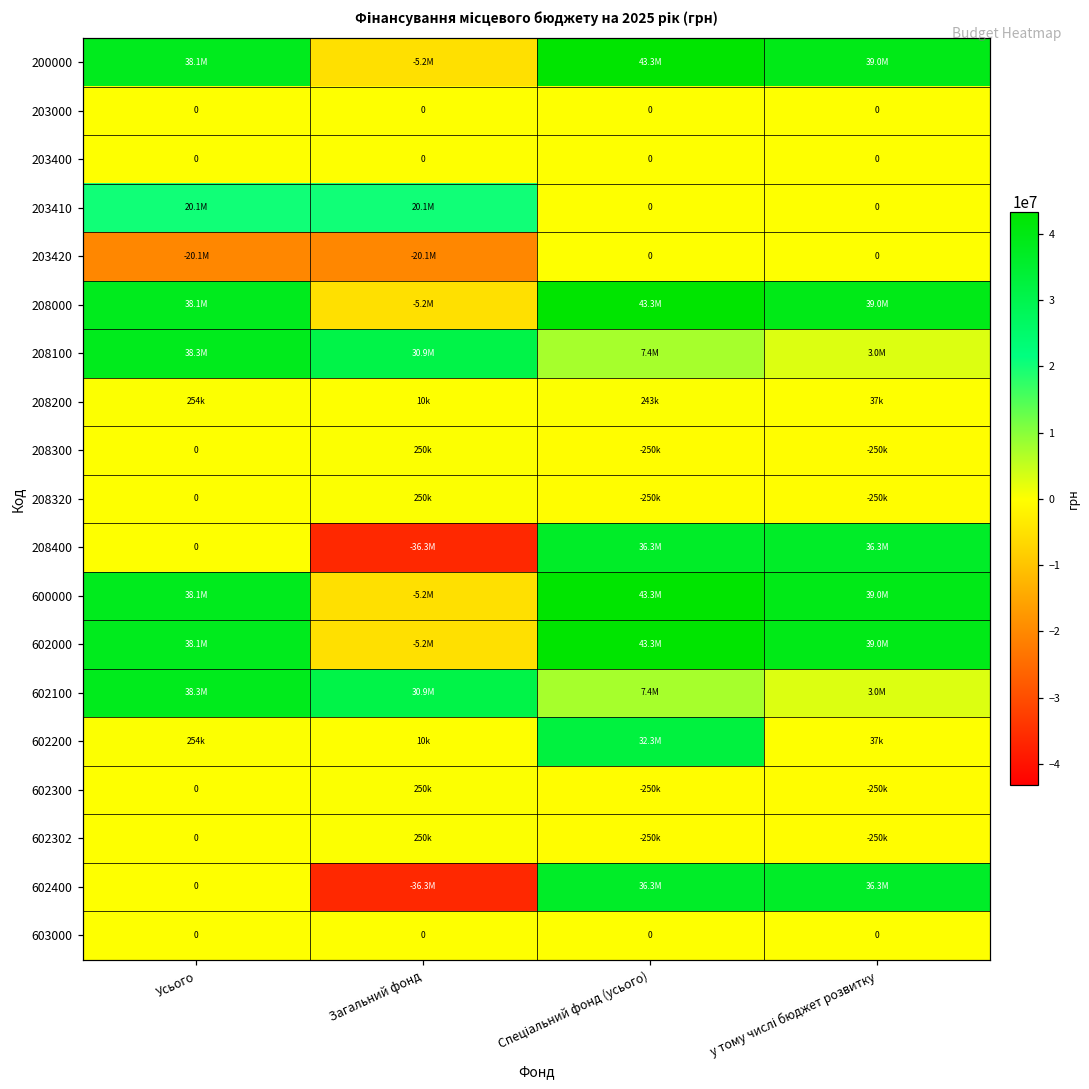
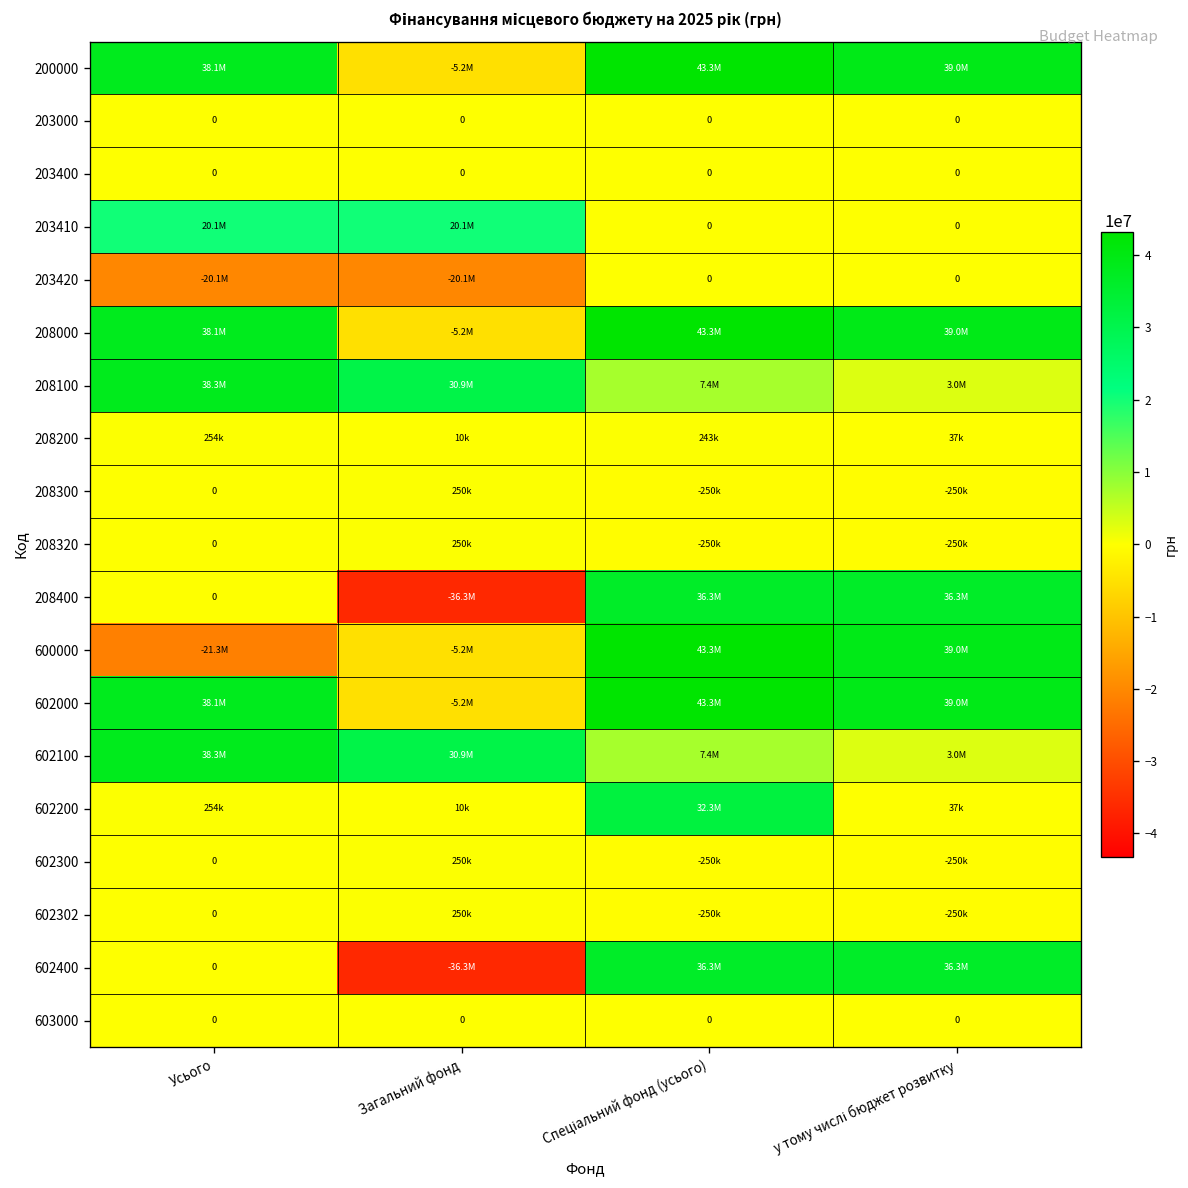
  {
    "200000": {
      "Усього": "38.1M",
      "Загальний фонд": "-5.2M",
      "Спеціальний фонд (усього)": "43.3M",
      "у тому числі бюджет розвитку": "39.0M"
    },
    "203000": {
      "Усього": "0",
      "Загальний фонд": "0",
      "Спеціальний фонд (усього)": "0",
      "у тому числі бюджет розвитку": "0"
    },
    "203400": {
      "Усього": "0",
      "Загальний фонд": "0",
      "Спеціальний фонд (усього)": "0",
      "у тому числі бюджет розвитку": "0"
    },
    "203410": {
      "Усього": "20.1M",
      "Загальний фонд": "20.1M",
      "Спеціальний фонд (усього)": "0",
      "у тому числі бюджет розвитку": "0"
    },
    "203420": {
      "Усього": "-20.1M",
      "Загальний фонд": "-20.1M",
      "Спеціальний фонд (усього)": "0",
      "у тому числі бюджет розвитку": "0"
    },
    "208000": {
      "Усього": "38.1M",
      "Загальний фонд": "-5.2M",
      "Спеціальний фонд (усього)": "43.3M",
      "у тому числі бюджет розвитку": "39.0M"
    },
    "208100": {
      "Усього": "38.3M",
      "Загальний фонд": "30.9M",
      "Спеціальний фонд (усього)": "7.4M",
      "у тому числі бюджет розвитку": "3.0M"
    },
    "208200": {
      "Усього": "254k",
      "Загальний фонд": "10k",
      "Спеціальний фонд (усього)": "243k",
      "у тому числі бюджет розвитку": "37k"
    },
    "208300": {
      "Усього": "0",
      "Загальний фонд": "250k",
      "Спеціальний фонд (усього)": "-250k",
      "у тому числі бюджет розвитку": "-250k"
    },
    "208320": {
      "Усього": "0",
      "Загальний фонд": "250k",
      "Спеціальний фонд (усього)": "-250k",
      "у тому числі бюджет розвитку": "-250k"
    },
    "208400": {
      "Усього": "0",
      "Загальний фонд": "-36.3M",
      "Спеціальний фонд (усього)": "36.3M",
      "у тому числі бюджет розвитку": "36.3M"
    },
    "600000": {
-     "Усього": "38.1M",
+     "Усього": "-21.3M",
      "Загальний фонд": "-5.2M",
      "Спеціальний фонд (усього)": "43.3M",
      "у тому числі бюджет розвитку": "39.0M"
    },
    "602000": {
      "Усього": "38.1M",
      "Загальний фонд": "-5.2M",
      "Спеціальний фонд (усього)": "43.3M",
      "у тому числі бюджет розвитку": "39.0M"
    },
    "602100": {
      "Усього": "38.3M",
      "Загальний фонд": "30.9M",
      "Спеціальний фонд (усього)": "7.4M",
      "у тому числі бюджет розвитку": "3.0M"
    },
    "602200": {
      "Усього": "254k",
      "Загальний фонд": "10k",
      "Спеціальний фонд (усього)": "32.3M",
      "у тому числі бюджет розвитку": "37k"
    },
    "602300": {
      "Усього": "0",
      "Загальний фонд": "250k",
      "Спеціальний фонд (усього)": "-250k",
      "у тому числі бюджет розвитку": "-250k"
    },
    "602302": {
      "Усього": "0",
      "Загальний фонд": "250k",
      "Спеціальний фонд (усього)": "-250k",
      "у тому числі бюджет розвитку": "-250k"
    },
    "602400": {
      "Усього": "0",
      "Загальний фонд": "-36.3M",
      "Спеціальний фонд (усього)": "36.3M",
      "у тому числі бюджет розвитку": "36.3M"
    },
    "603000": {
      "Усього": "0",
      "Загальний фонд": "0",
      "Спеціальний фонд (усього)": "0",
      "у тому числі бюджет розвитку": "0"
    }
  }
